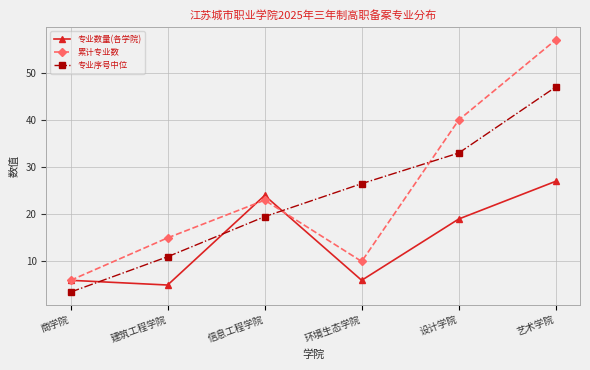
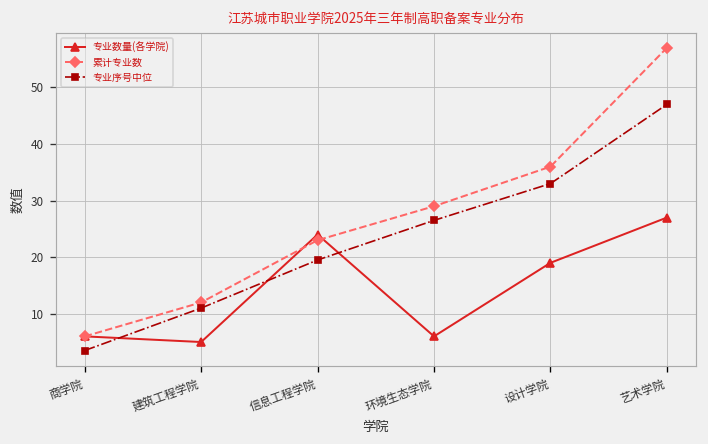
  {
    "专业数量(各学院)": {
      "建筑工程学院": 5,
      "信息工程学院": 24,
      "环境生态学院": 6,
      "设计学院": 19,
      "艺术学院": 27
    },
    "累计专业数": {
-     "建筑工程学院": 15,
+     "建筑工程学院": 12,
      "信息工程学院": 23,
-     "环境生态学院": 10,
-     "设计学院": 40,
+     "环境生态学院": 29,
+     "设计学院": 36,
      "艺术学院": 57
    },
    "专业序号中位": {
      "商学院": 4,
      "建筑工程学院": 11,
      "信息工程学院": 20,
      "环境生态学院": 27,
      "设计学院": 33,
      "艺术学院": 47
    }
  }
